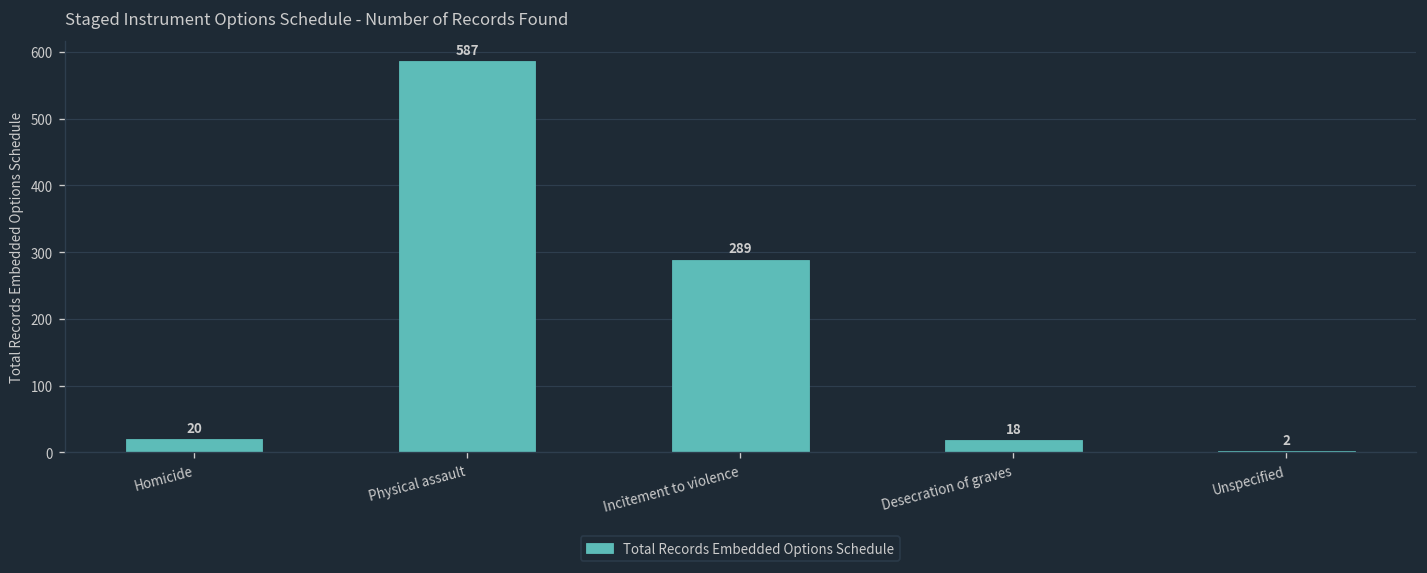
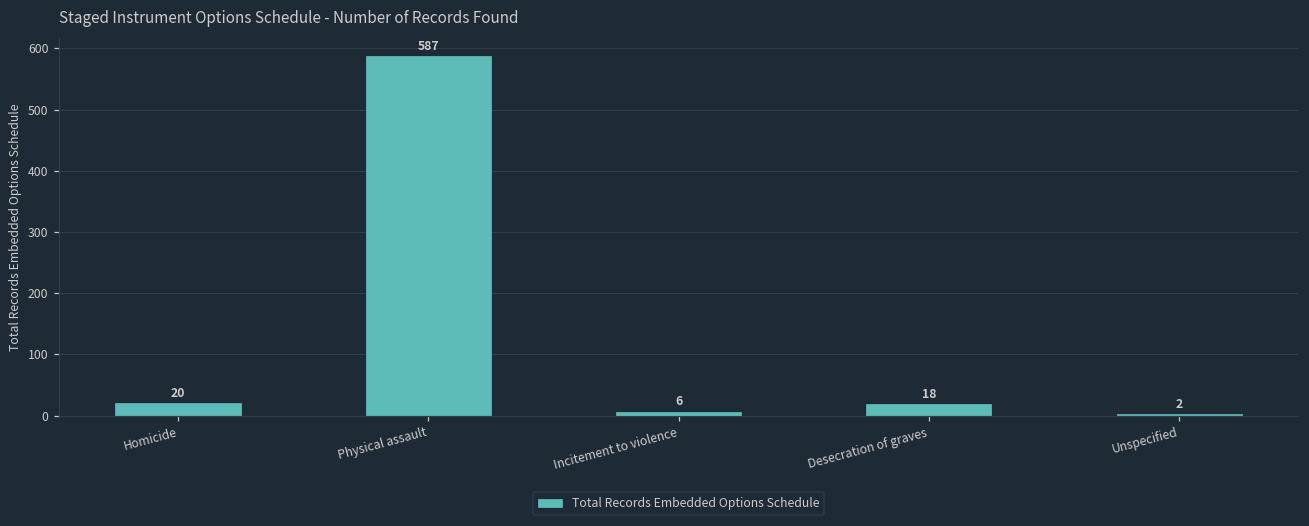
  {
    "Homicide": 20,
    "Physical assault": 587,
-   "Incitement to violence": 289,
+   "Incitement to violence": 6,
    "Desecration of graves": 18,
    "Unspecified": 2
  }
